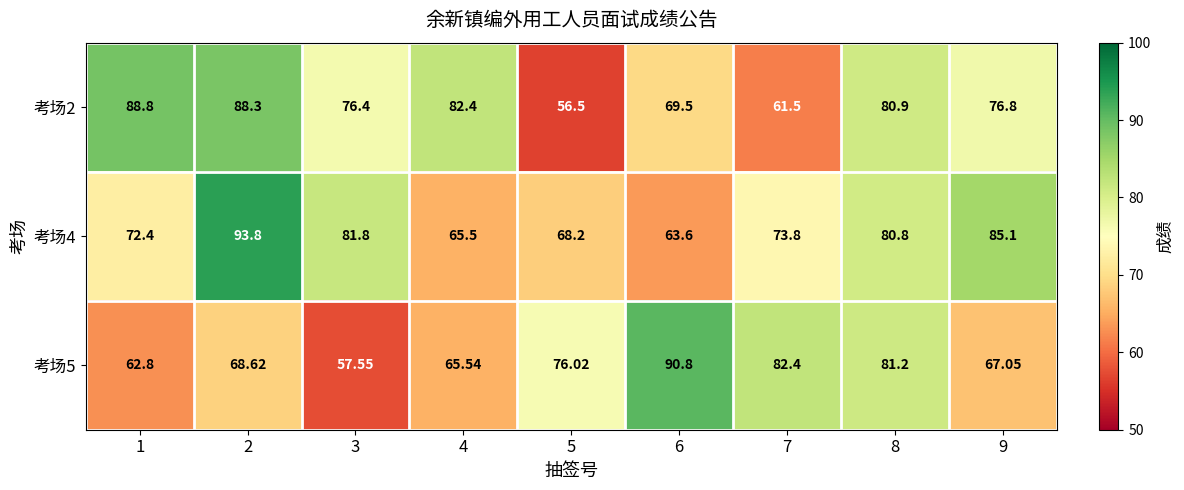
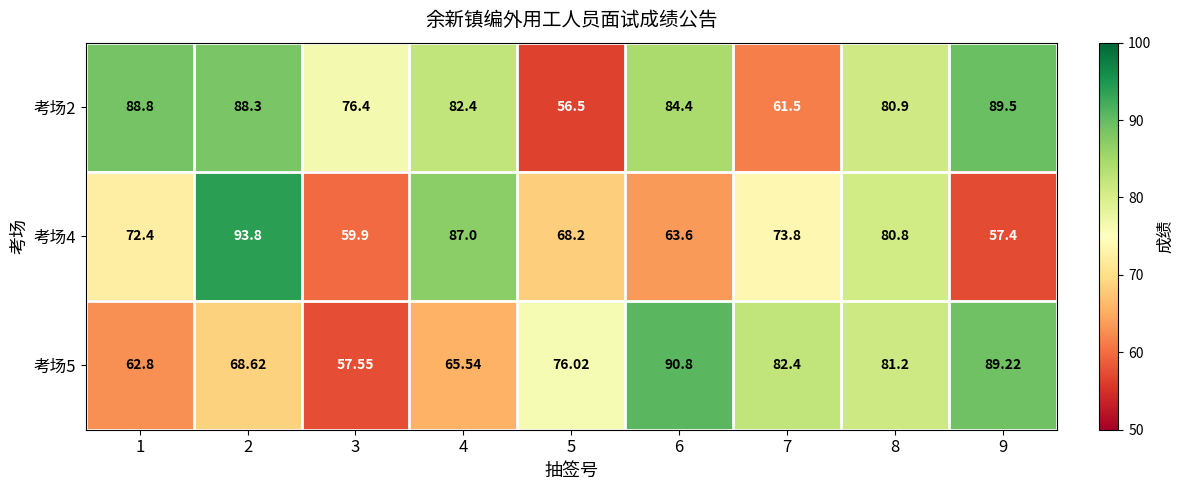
  {
    "考场2": {
      "1": 88.8,
      "2": 88.3,
      "3": 76.4,
      "4": 82.4,
      "5": 56.5,
-     "6": 69.5,
+     "6": 84.4,
      "7": 61.5,
      "8": 80.9,
-     "9": 76.8
+     "9": 89.5
    },
    "考场4": {
      "1": 72.4,
      "2": 93.8,
-     "3": 81.8,
-     "4": 65.5,
+     "3": 59.9,
+     "4": 87.0,
      "5": 68.2,
      "6": 63.6,
      "7": 73.8,
      "8": 80.8,
-     "9": 85.1
+     "9": 57.4
    },
    "考场5": {
      "1": 62.8,
      "2": 68.62,
      "3": 57.55,
      "4": 65.54,
      "5": 76.02,
      "6": 90.8,
      "7": 82.4,
      "8": 81.2,
-     "9": 67.05
+     "9": 89.22
    }
  }
